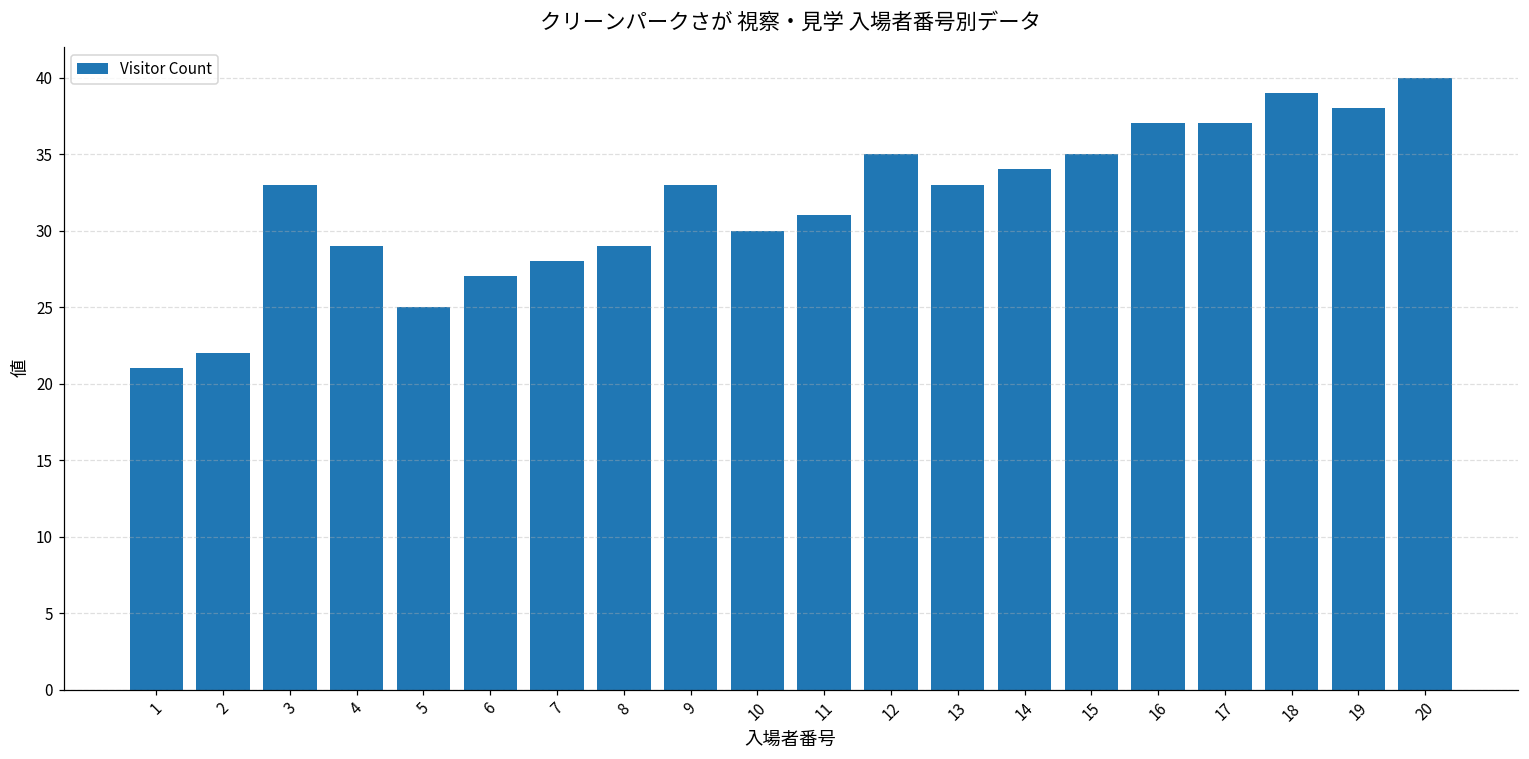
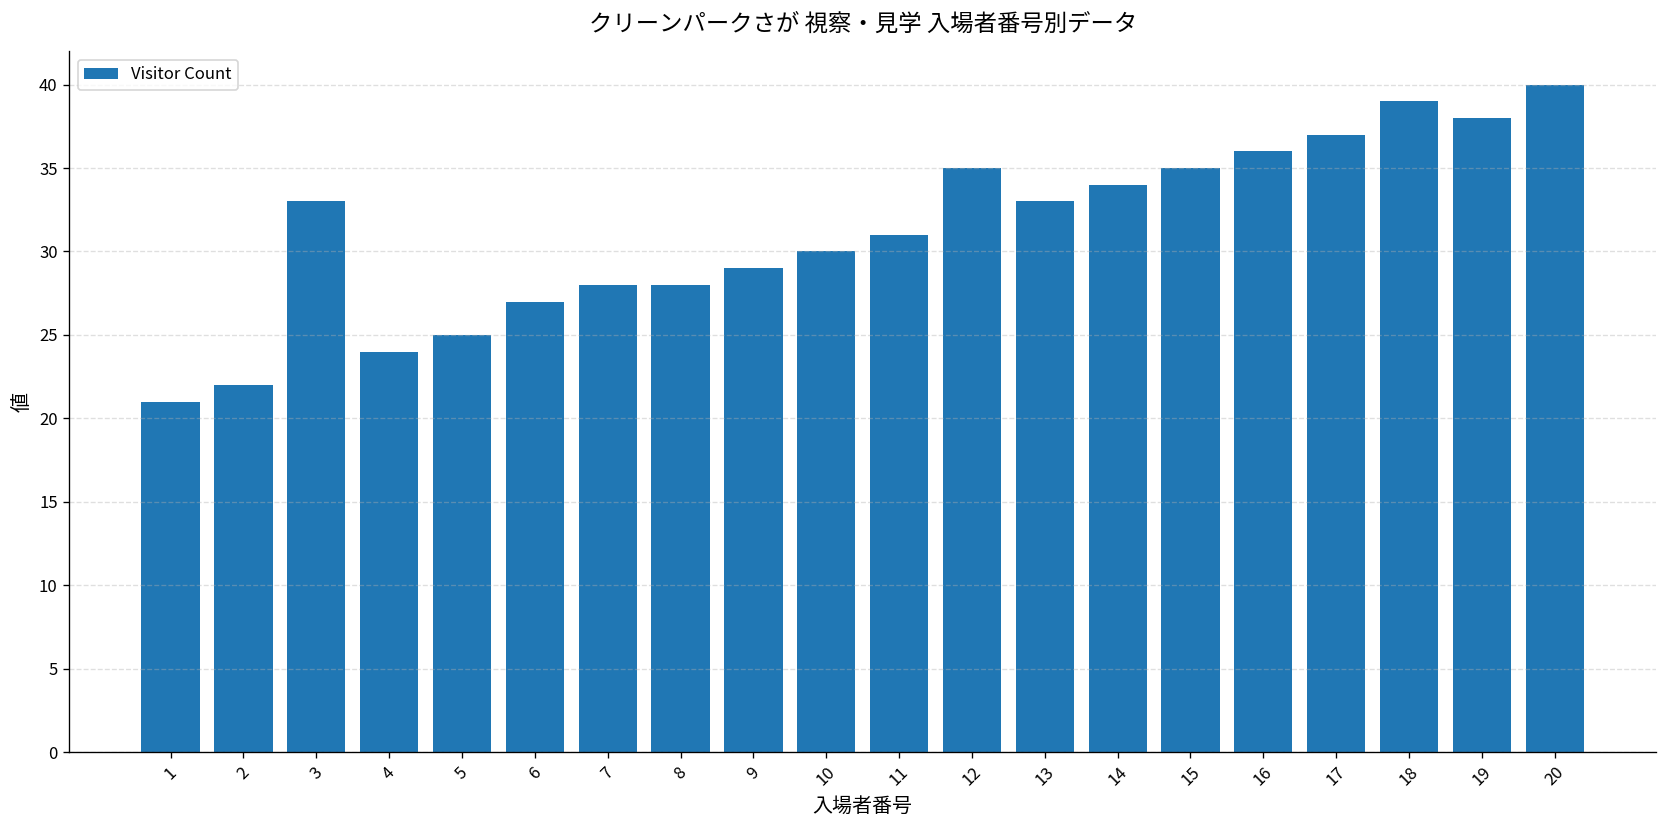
  {
    "1": 21,
    "2": 22,
    "3": 33,
-   "4": 29,
+   "4": 24,
    "5": 25,
    "6": 27,
    "7": 28,
-   "8": 29,
-   "9": 33,
+   "8": 28,
+   "9": 29,
    "10": 30,
    "11": 31,
    "12": 35,
    "13": 33,
    "14": 34,
    "15": 35,
-   "16": 37,
+   "16": 36,
    "17": 37,
    "18": 39,
    "19": 38,
    "20": 40
  }
